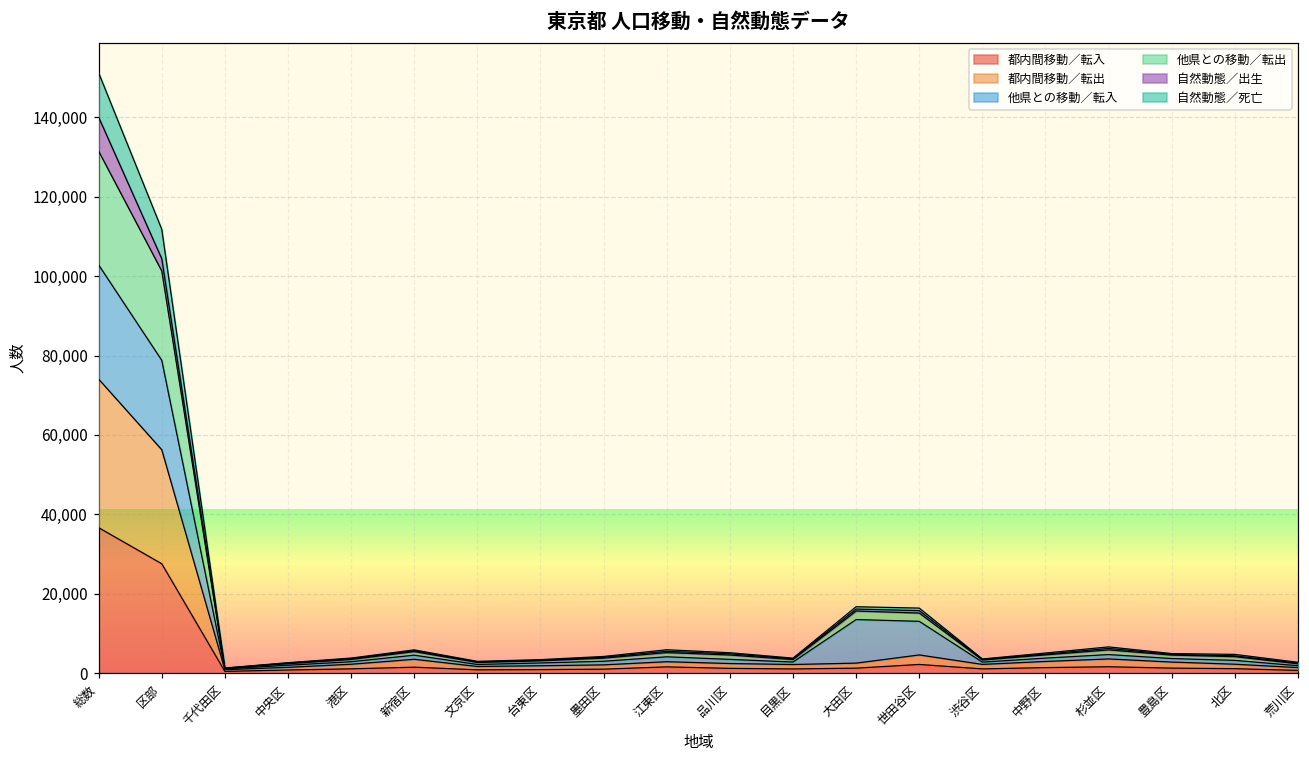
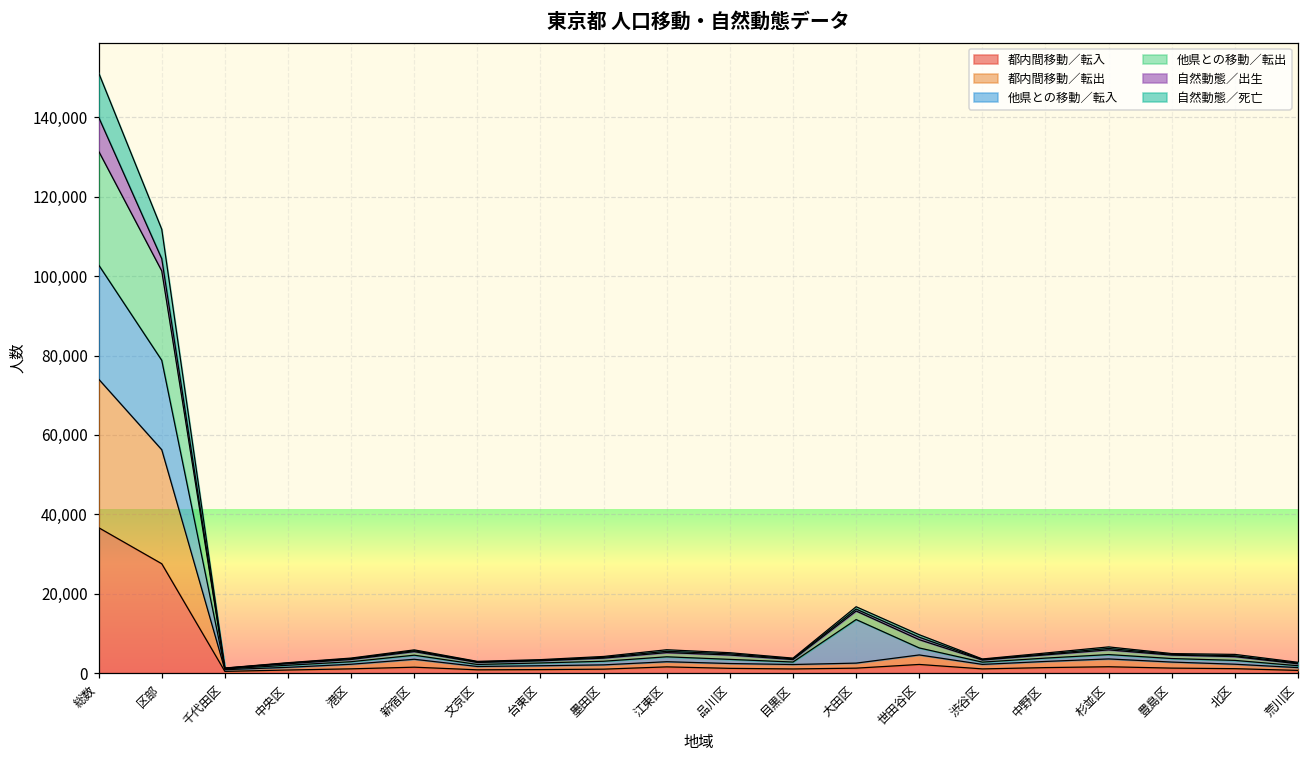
  {
    "他県との移動／転入": {
      "総数": "29,000",
      "区部": "23,000",
      "新宿区": "1,000",
      "墨田区": "1,000",
      "江東区": "1,000",
      "品川区": "1,000",
      "大田区": "11,000",
-     "世田谷区": "8,000",
+     "世田谷区": "2,000",
      "中野区": "1,000",
      "杉並区": "1,000",
      "豊島区": "1,000",
      "北区": "1,000"
    },
    "自然動態／出生": {
      "総数": "9,000",
      "区部": "3,000"
    }
  }
